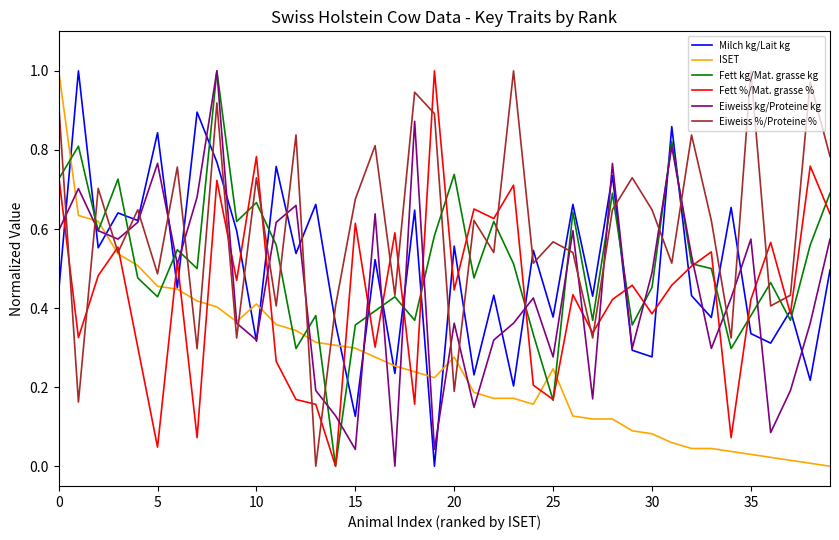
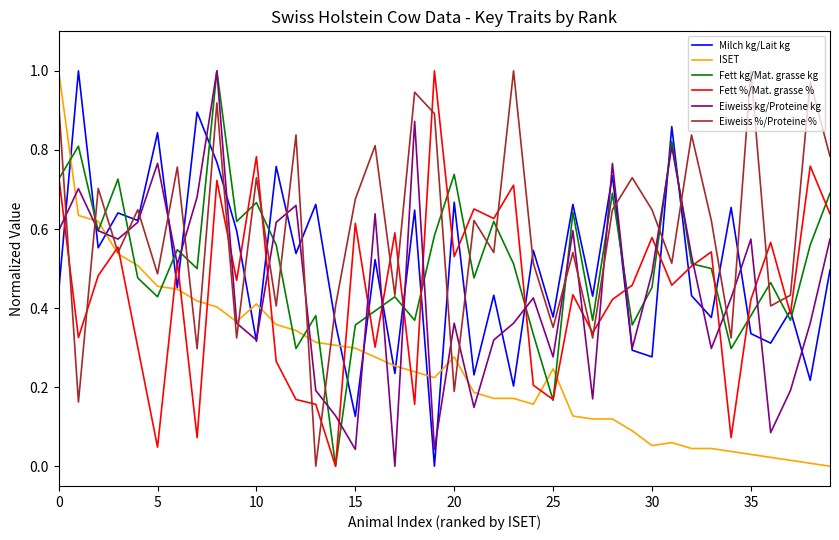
  {
    "Milch kg/Lait kg": {
      "0": 0.44,
      "5": 0.84,
      "15": 0.13,
-     "20": 0.56,
+     "20": 0.67,
      "25": 0.38,
      "30": 0.28,
      "35": 0.34
    },
    "ISET": {
      "0": 1.00,
      "5": 0.46,
      "10": 0.41,
      "15": 0.30,
      "20": 0.28,
      "25": 0.25,
-     "30": 0.08,
+     "30": 0.05,
      "35": 0.03
    },
    "Fett kg/Mat. grasse kg": {
      "0": 0.73,
      "5": 0.43,
      "10": 0.67,
      "15": 0.36,
      "20": 0.74,
      "30": 0.45,
      "35": 0.38
    },
    "Fett %/Mat. grasse %": {
      "0": 0.73,
      "5": 0.05,
      "10": 0.78,
      "15": 0.61,
-     "20": 0.45,
-     "30": 0.39,
+     "20": 0.53,
+     "30": 0.58,
      "35": 0.42
    },
    "Eiweiss kg/Proteine kg": {
      "0": 0.60,
      "5": 0.77,
      "15": 0.04,
      "20": 0.36,
      "25": 0.28,
      "30": 0.49,
      "35": 0.57
    },
    "Eiweiss %/Proteine %": {
      "0": 0.92,
      "5": 0.49,
      "10": 0.73,
      "15": 0.68,
      "20": 0.19,
-     "25": 0.57,
+     "25": 0.35,
      "30": 0.65
    }
  }
